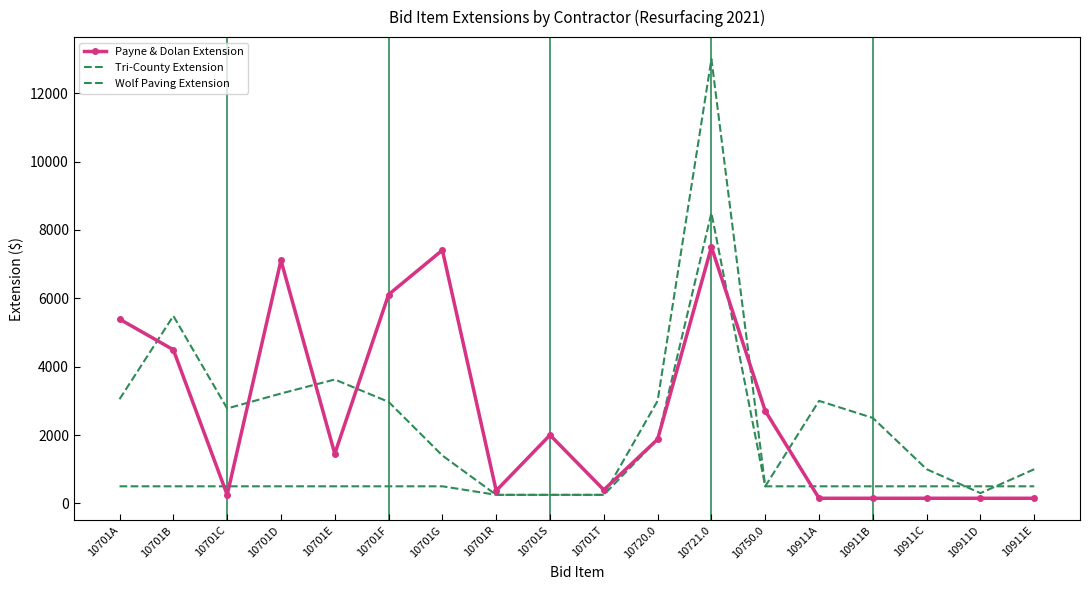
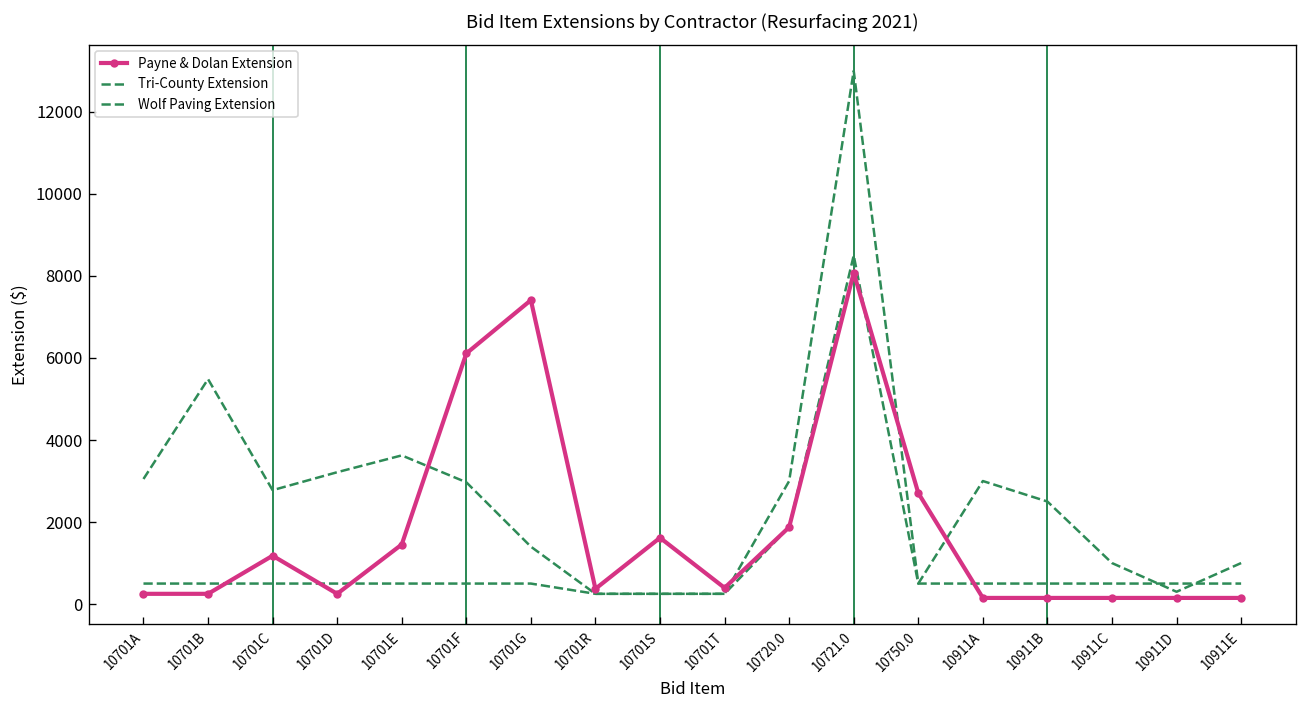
  {
    "Payne & Dolan Extension": {
-     "10701A": 5400,
-     "10701B": 4500,
-     "10701C": 300,
-     "10701D": 7100,
+     "10701A": 300,
+     "10701B": 300,
+     "10701C": 1200,
+     "10701D": 300,
      "10701E": 1500,
      "10701F": 6100,
      "10701G": 7400,
      "10701R": 400,
-     "10701S": 2000,
+     "10701S": 1600,
      "10701T": 400,
-     "10721.0": 7500,
+     "10721.0": 8100,
      "10750.0": 2700,
      "10911A": 200,
      "10911B": 200,
      "10911C": 200,
      "10911D": 200,
      "10911E": 200
    }
  }
